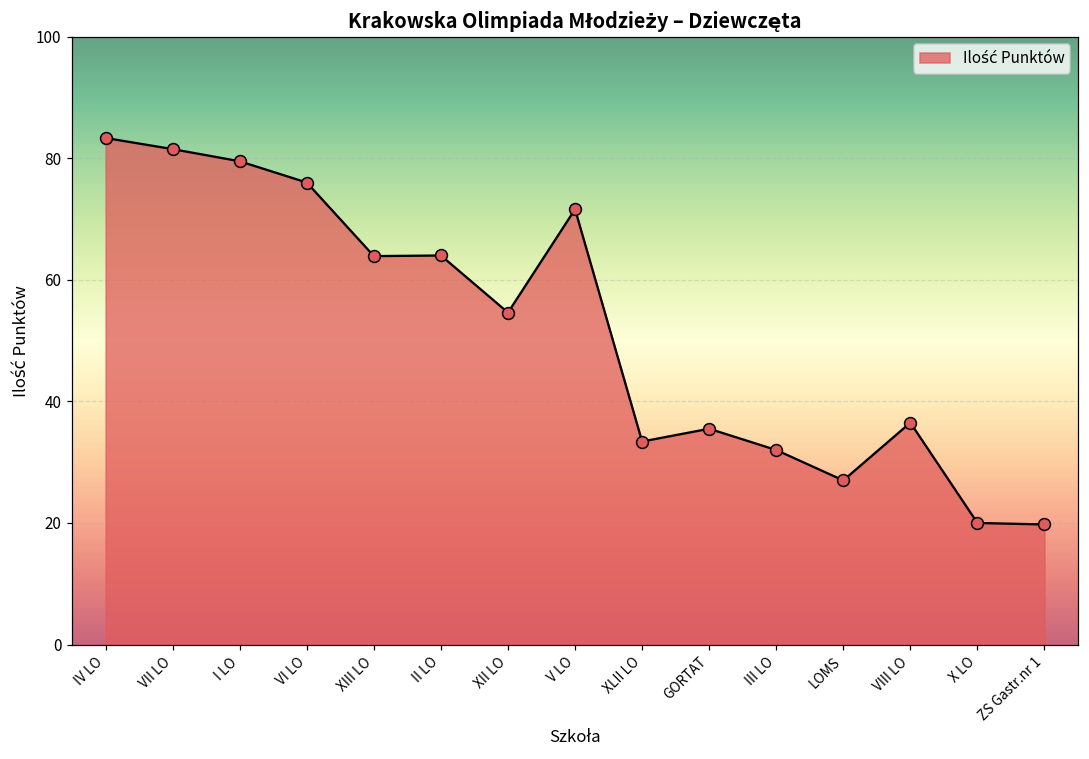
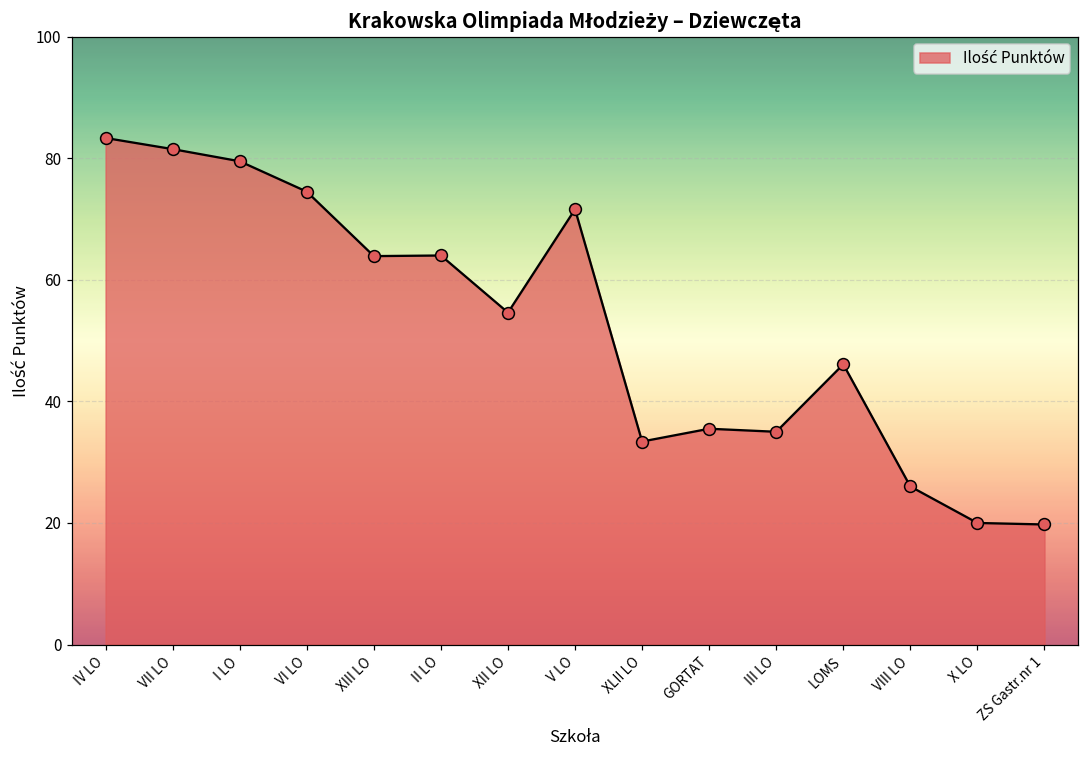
  {
    "IV LO": 83,
    "VII LO": 82,
    "I LO": 80,
-   "VI LO": 76,
+   "VI LO": 75,
    "XIII LO": 64,
    "II LO": 64,
    "XII LO": 55,
    "V LO": 72,
    "XLII LO": 33,
    "GORTAT": 36,
-   "III LO": 32,
-   "LOMS": 27,
-   "VIII LO": 37,
+   "III LO": 35,
+   "LOMS": 46,
+   "VIII LO": 26,
    "X LO": 20,
    "ZS Gastr.nr 1": 20
  }
